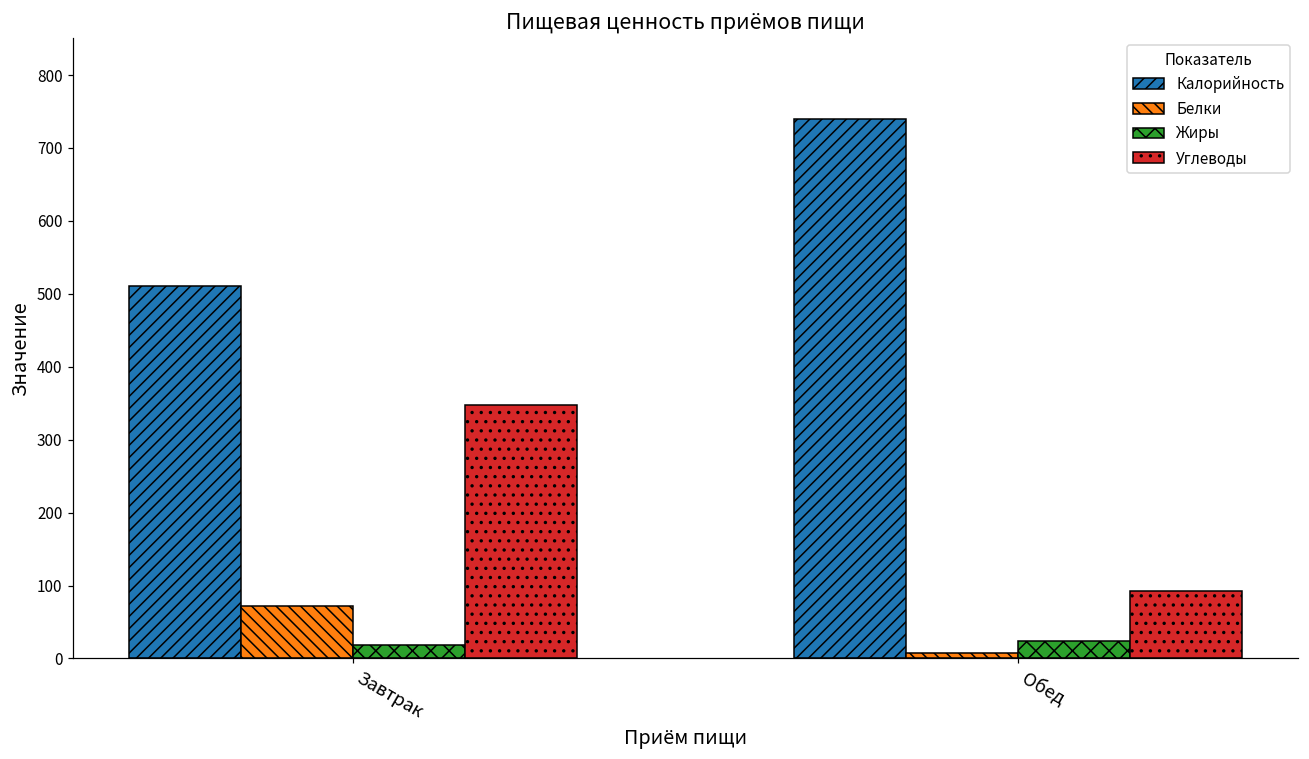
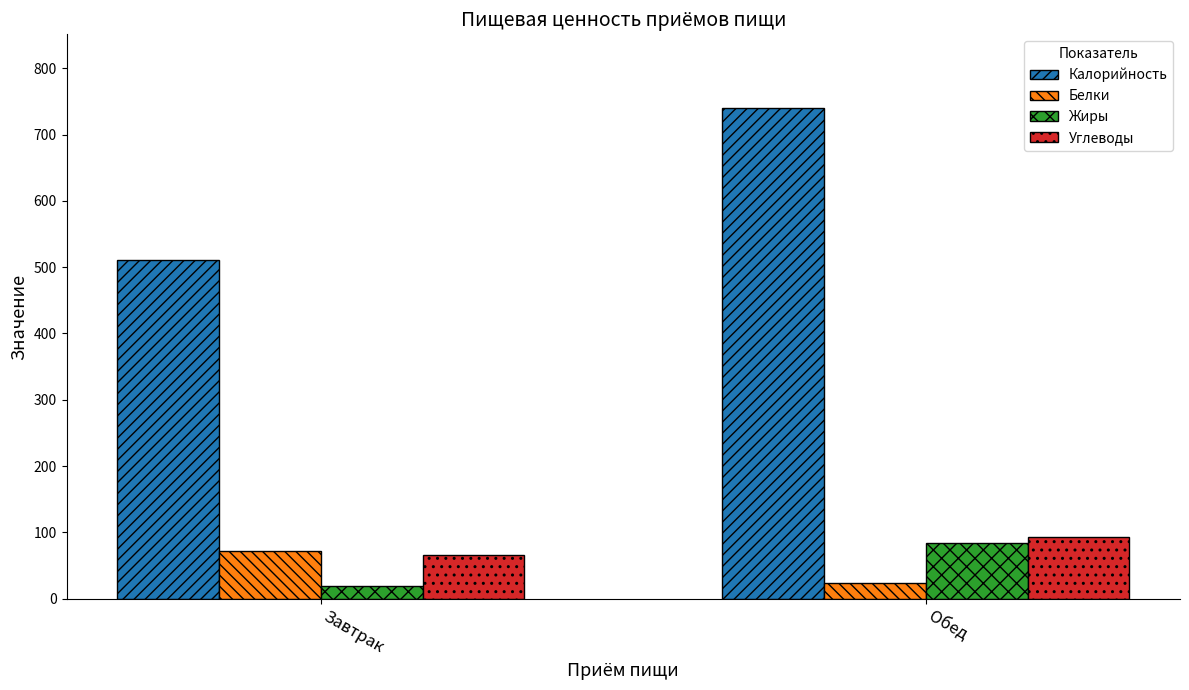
  {
    "Калорийность": {
      "Завтрак": 510,
      "Обед": 740
    },
    "Белки": {
      "Завтрак": 70,
-     "Обед": 10
+     "Обед": 20
    },
    "Жиры": {
      "Завтрак": 20,
-     "Обед": 20
+     "Обед": 80
    },
    "Углеводы": {
-     "Завтрак": 350,
+     "Завтрак": 70,
      "Обед": 90
    }
  }
